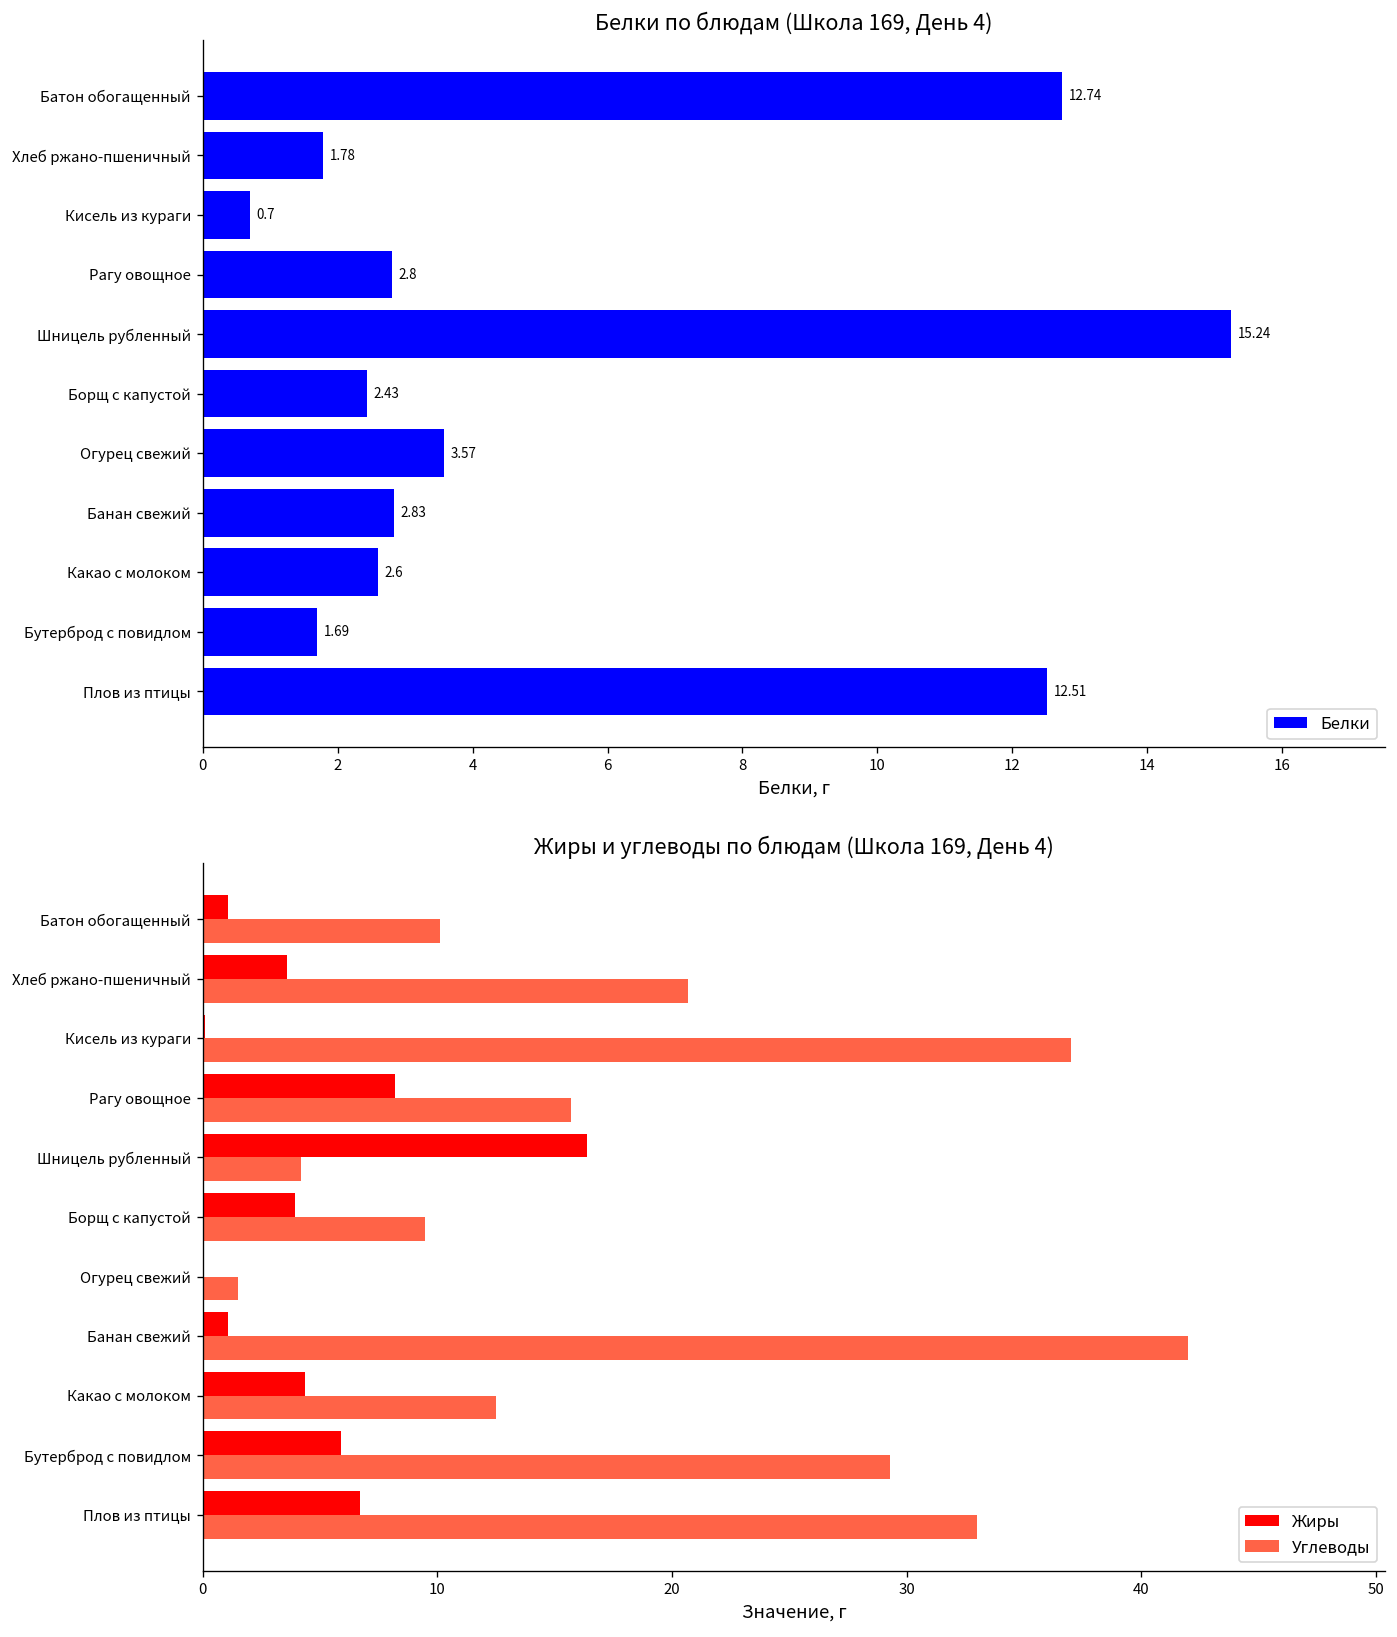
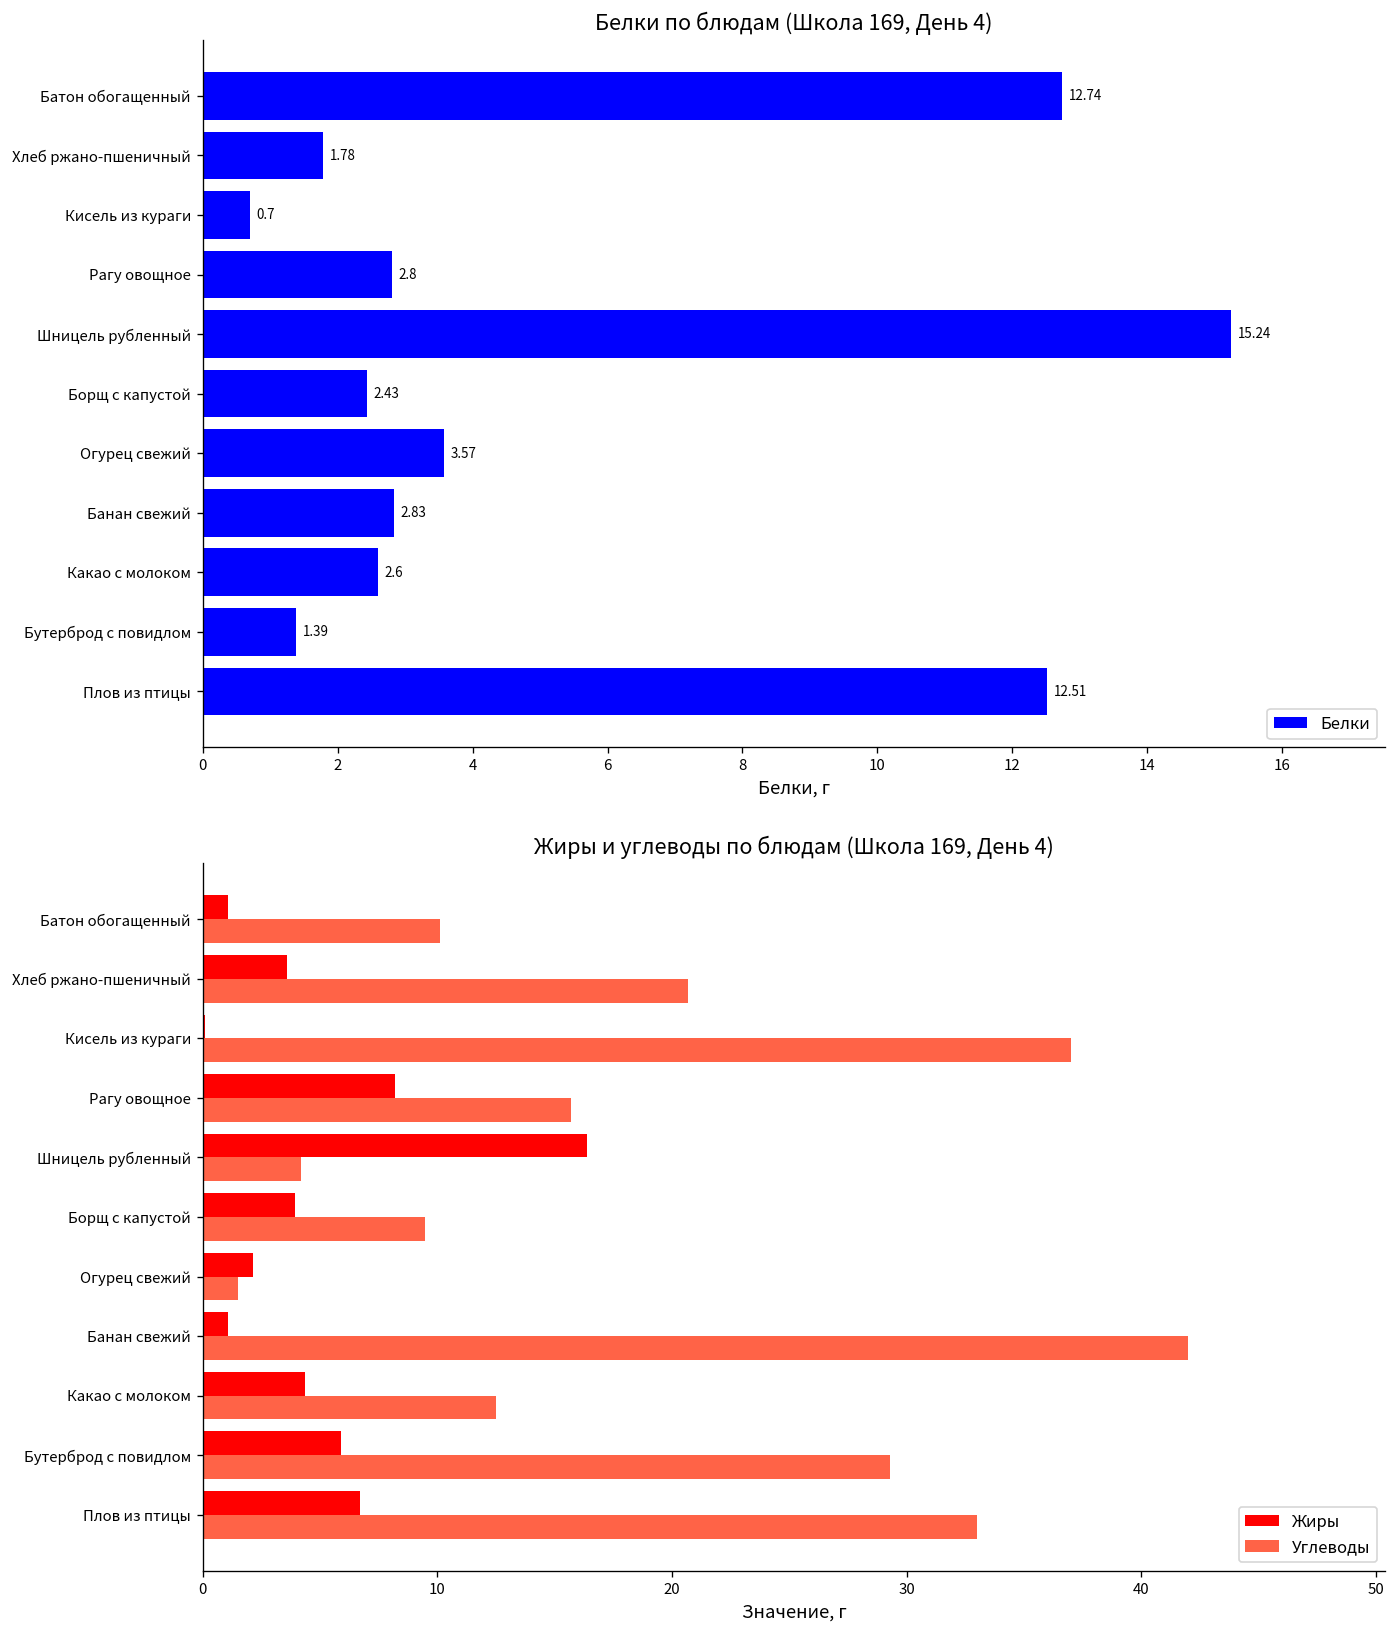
  {
    "Белки по блюдам (Школа 169, День 4)": {
      "Батон обогащенный": 12.74,
      "Хлеб ржано-пшеничный": 1.78,
      "Кисель из кураги": 0.7,
      "Рагу овощное": 2.8,
      "Шницель рубленный": 15.24,
      "Борщ с капустой": 2.43,
      "Огурец свежий": 3.57,
      "Банан свежий": 2.83,
      "Какао с молоком": 2.6,
-     "Бутерброд с повидлом": 1.69,
+     "Бутерброд с повидлом": 1.39,
      "Плов из птицы": 12.51
    },
    "Жиры и углеводы по блюдам (Школа 169, День 4)": {
      "Жиры": {
        "Батон обогащенный": 1.1,
        "Хлеб ржано-пшеничный": 3.6,
        "Рагу овощное": 8.2,
        "Шницель рубленный": 16.4,
        "Борщ с капустой": 4.0,
-       "Огурец свежий": 0.1,
+       "Огурец свежий": 2.1,
        "Банан свежий": 1.1,
        "Какао с молоком": 4.4,
        "Бутерброд с повидлом": 5.9,
        "Плов из птицы": 6.7
      },
      "Углеводы": {
        "Батон обогащенный": 10.1,
        "Хлеб ржано-пшеничный": 20.7,
        "Кисель из кураги": 37.0,
        "Рагу овощное": 15.7,
        "Шницель рубленный": 4.2,
        "Борщ с капустой": 9.5,
        "Огурец свежий": 1.5,
        "Банан свежий": 42.0,
        "Какао с молоком": 12.5,
        "Бутерброд с повидлом": 29.3,
        "Плов из птицы": 33.0
      }
    }
  }
